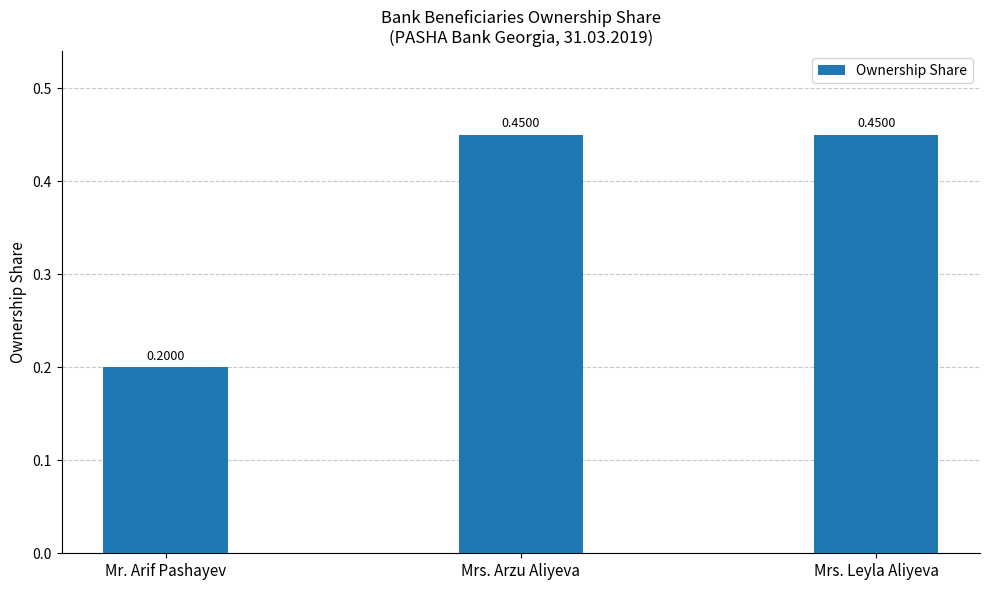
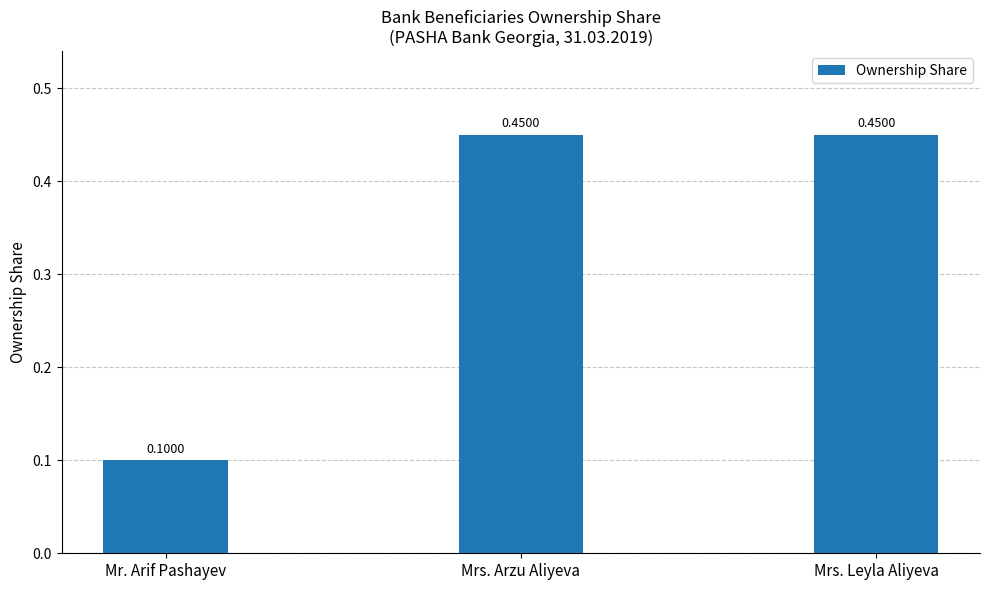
  {
-   "Mr. Arif Pashayev": 0.2000,
+   "Mr. Arif Pashayev": 0.1000,
    "Mrs. Arzu Aliyeva": 0.4500,
    "Mrs. Leyla Aliyeva": 0.4500
  }
